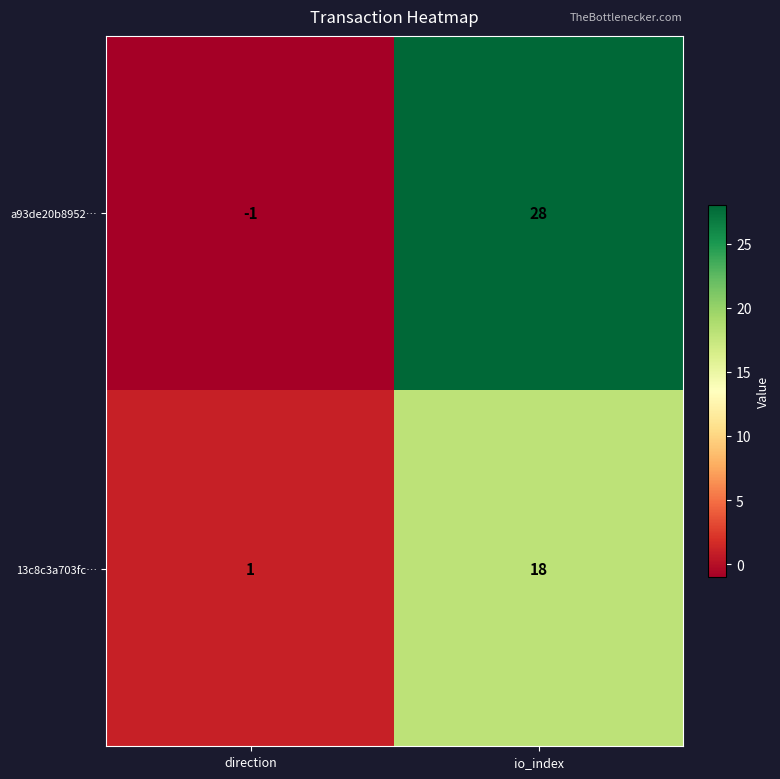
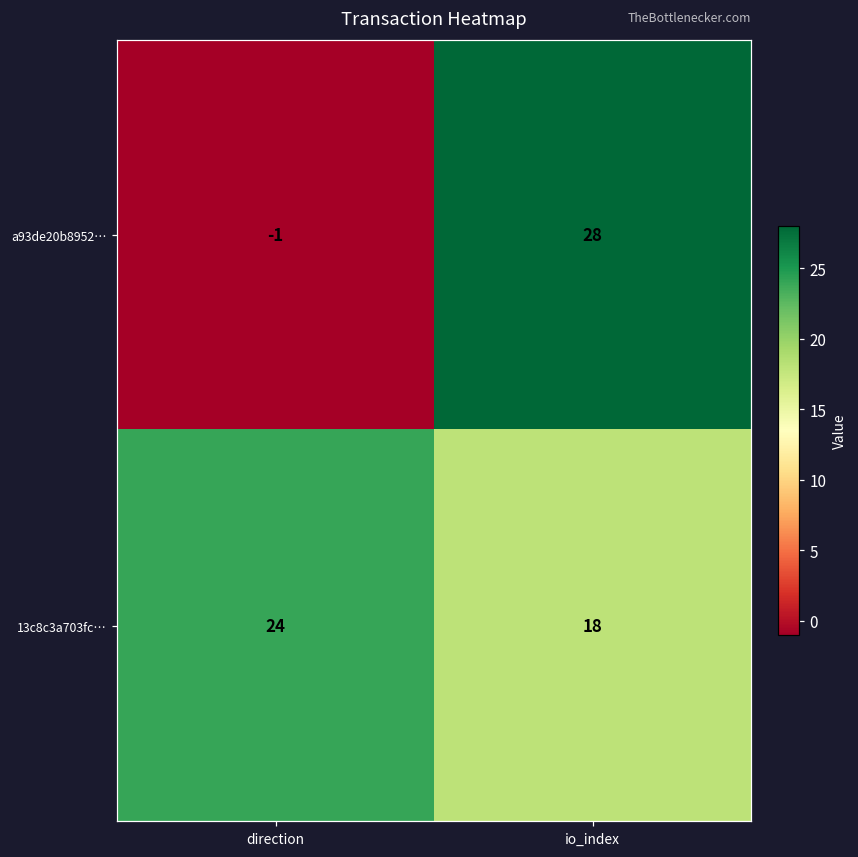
  {
    "a93de20b8952…": {
      "direction": -1,
      "io_index": 28
    },
    "13c8c3a703fc…": {
-     "direction": 1,
+     "direction": 24,
      "io_index": 18
    }
  }
